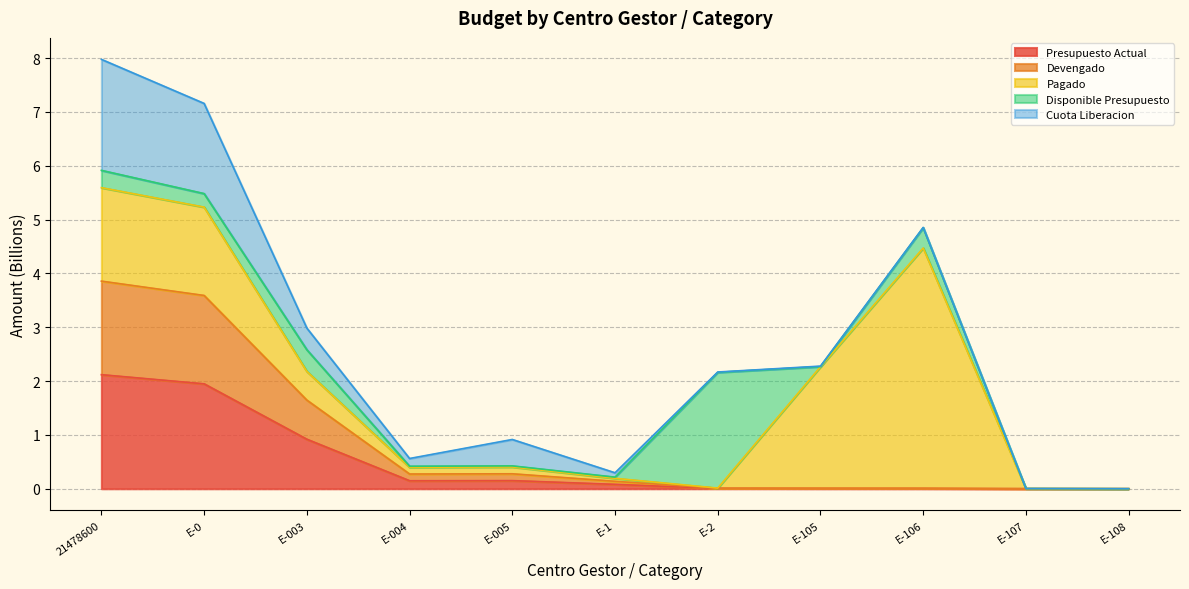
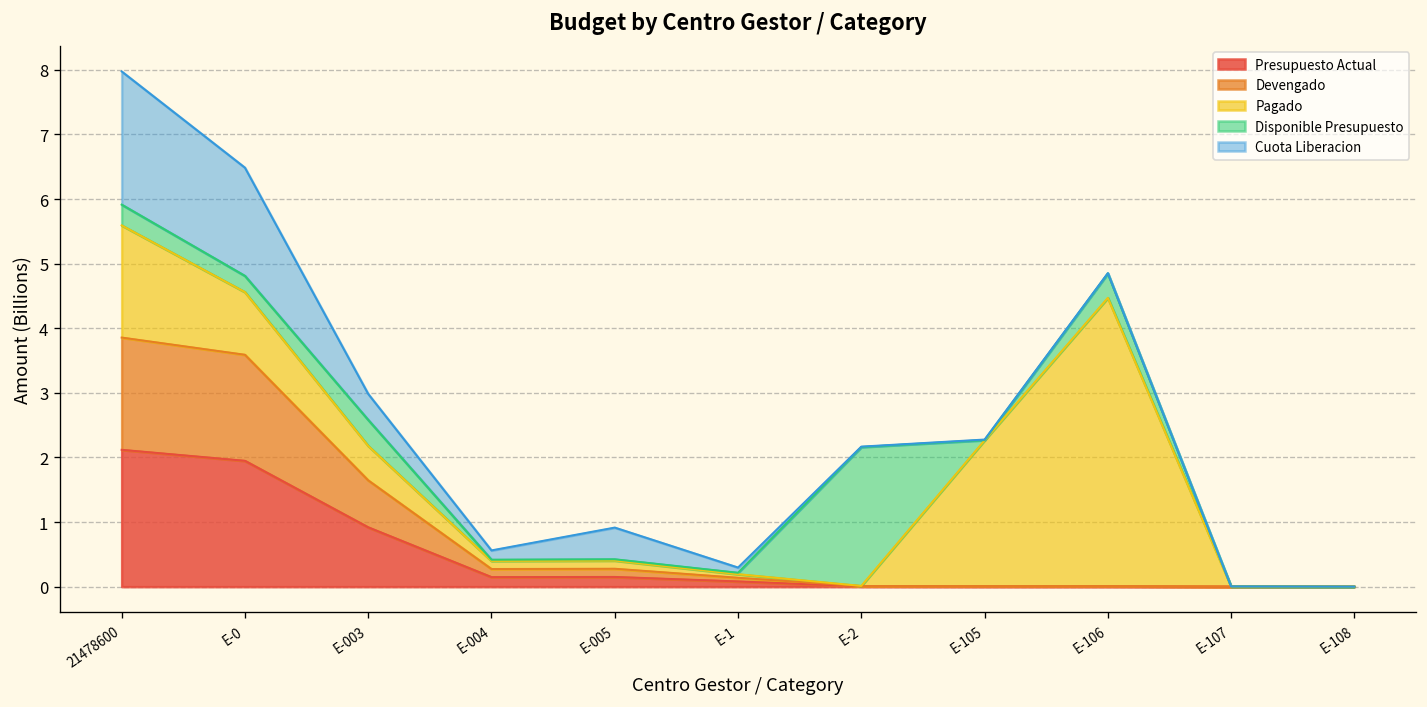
  {
    "Pagado": {
      "21478600": 1.7,
-     "E-0": 1.6,
+     "E-0": 1.0,
      "E-003": 0.5,
      "E-106": 4.5
    },
    "Disponible Presupuesto": {
      "21478600": 0.3,
      "E-0": 0.3,
      "E-003": 0.4
    },
    "Cuota Liberacion": {
      "21478600": 2.1,
      "E-0": 1.7,
      "E-003": 0.4,
      "E-004": 0.1,
      "E-005": 0.5,
      "E-1": 0.1
    }
  }
